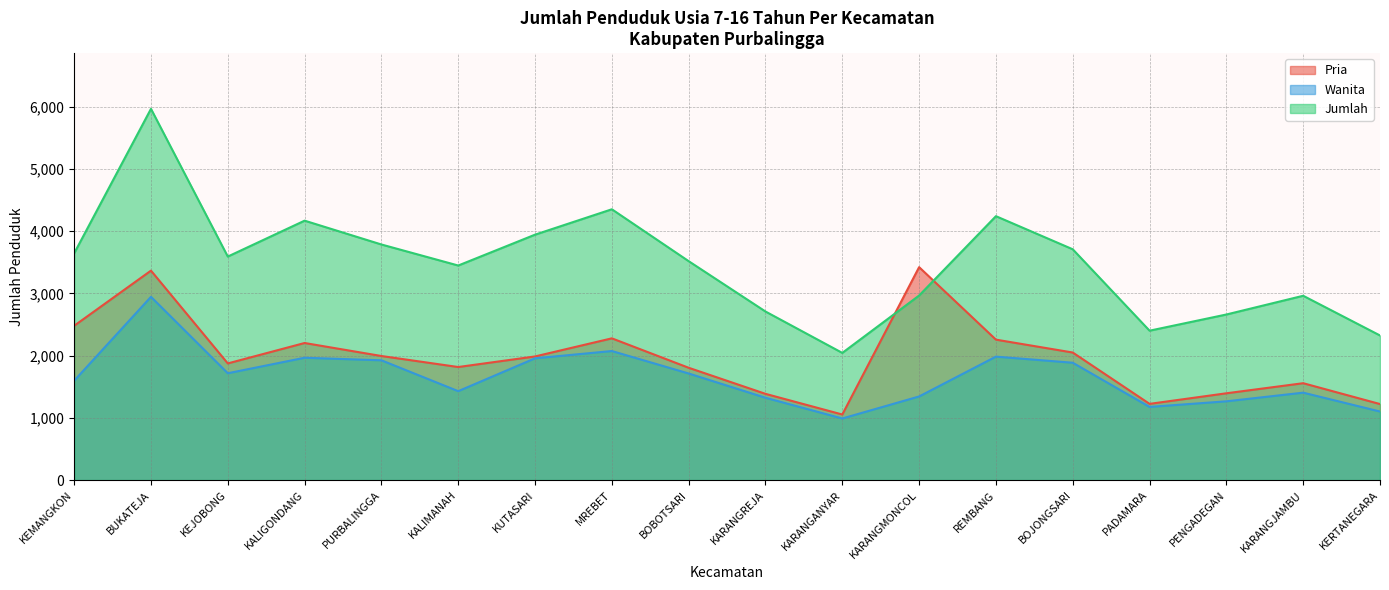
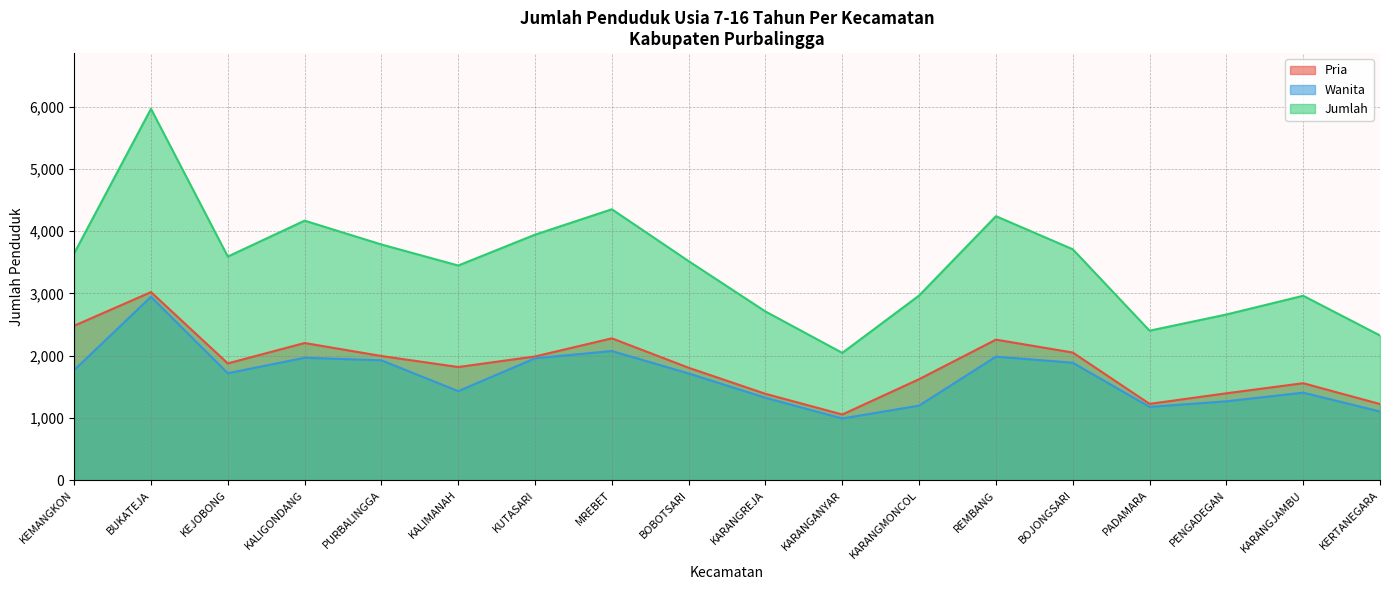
  {
    "Pria": {
      "KEMANGKON": "2,500",
-     "BUKATEJA": "3,400",
+     "BUKATEJA": "3,000",
      "KEJOBONG": "1,900",
      "KALIGONDANG": "2,200",
      "PURBALINGGA": "2,000",
      "KALIMANAH": "1,800",
      "MREBET": "2,300",
      "BOBOTSARI": "1,800",
      "KARANGREJA": "1,400",
      "KARANGANYAR": "1,100",
-     "KARANGMONCOL": "3,400",
+     "KARANGMONCOL": "1,600",
      "REMBANG": "2,300",
      "BOJONGSARI": "2,100",
      "PADAMARA": "1,200",
      "PENGADEGAN": "1,400",
      "KARANGJAMBU": "1,600",
      "KERTANEGARA": "1,200"
    },
    "Wanita": {
-     "KEMANGKON": "1,600",
+     "KEMANGKON": "1,800",
      "BUKATEJA": "2,900",
      "KEJOBONG": "1,700",
      "KALIGONDANG": "2,000",
      "PURBALINGGA": "1,900",
      "KALIMANAH": "1,400",
      "MREBET": "2,100",
      "BOBOTSARI": "1,700",
      "KARANGREJA": "1,300",
      "KARANGANYAR": "1,000",
-     "KARANGMONCOL": "1,300",
+     "KARANGMONCOL": "1,200",
      "REMBANG": "2,000",
      "BOJONGSARI": "1,900",
      "PADAMARA": "1,200",
      "PENGADEGAN": "1,300",
      "KARANGJAMBU": "1,400",
      "KERTANEGARA": "1,100"
    },
    "Jumlah": {
      "KEMANGKON": "3,600",
      "BUKATEJA": "6,000",
      "KEJOBONG": "3,600",
      "KALIGONDANG": "4,200",
      "PURBALINGGA": "3,800",
      "KALIMANAH": "3,400",
      "KUTASARI": "3,900",
      "MREBET": "4,400",
      "BOBOTSARI": "3,500",
      "KARANGREJA": "2,700",
      "KARANGANYAR": "2,000",
      "KARANGMONCOL": "3,000",
      "REMBANG": "4,200",
      "BOJONGSARI": "3,700",
      "PADAMARA": "2,400",
      "PENGADEGAN": "2,700",
      "KARANGJAMBU": "3,000",
      "KERTANEGARA": "2,300"
    }
  }
